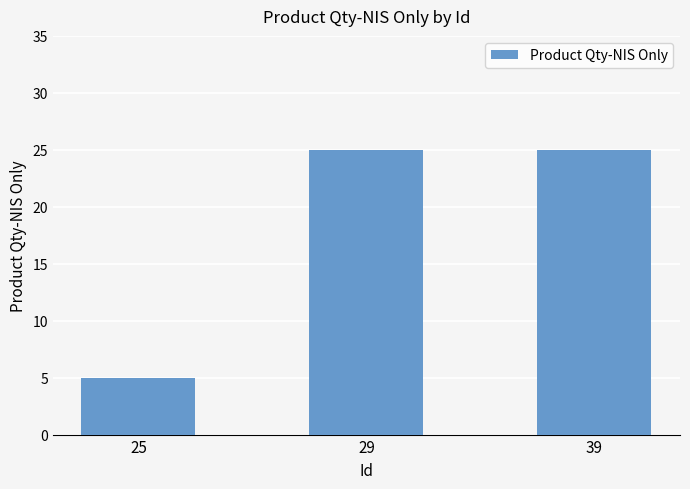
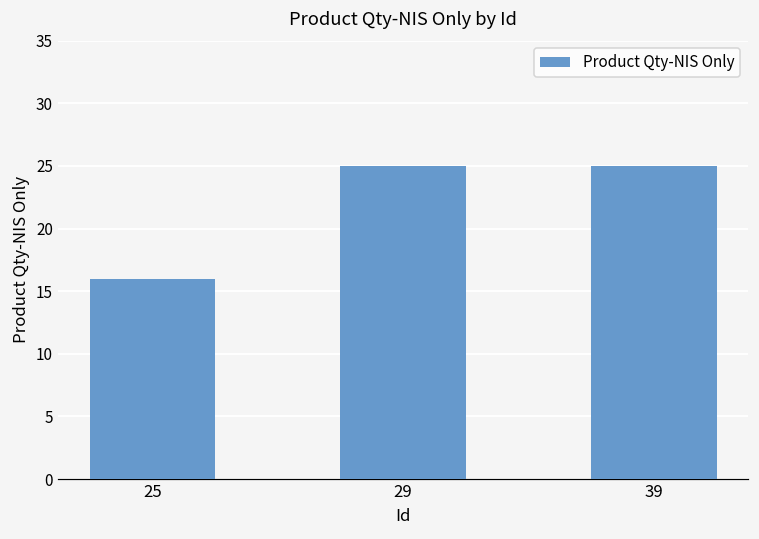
  {
-   "25": 5,
+   "25": 16,
    "29": 25,
    "39": 25
  }
